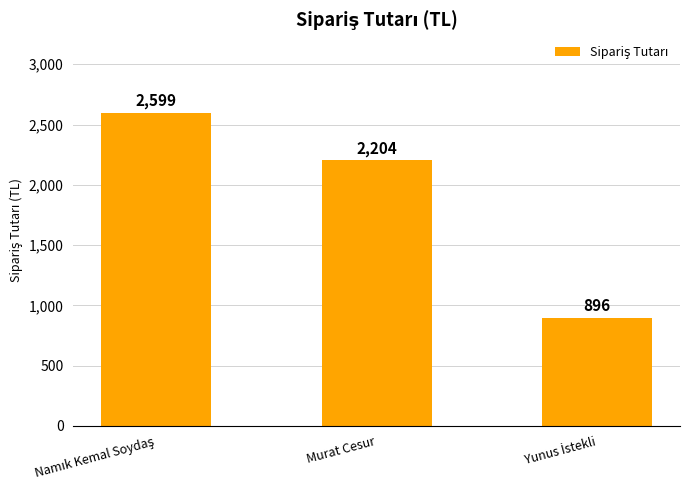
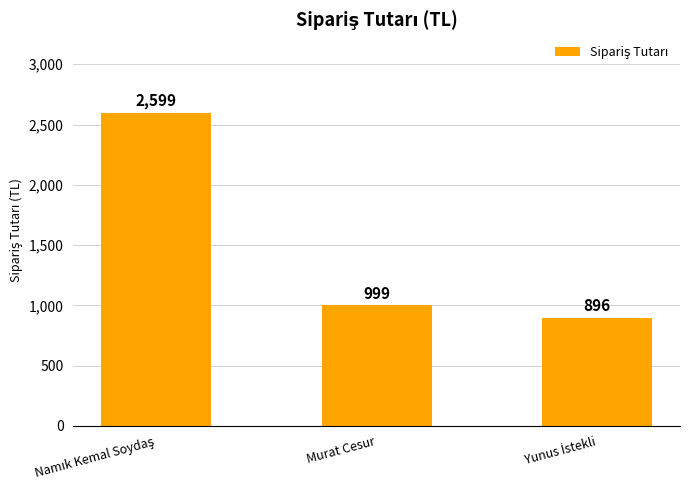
  {
    "Namık Kemal Soydaş": "2,599",
-   "Murat Cesur": "2,204"
+   "Murat Cesur": "999"
  }
